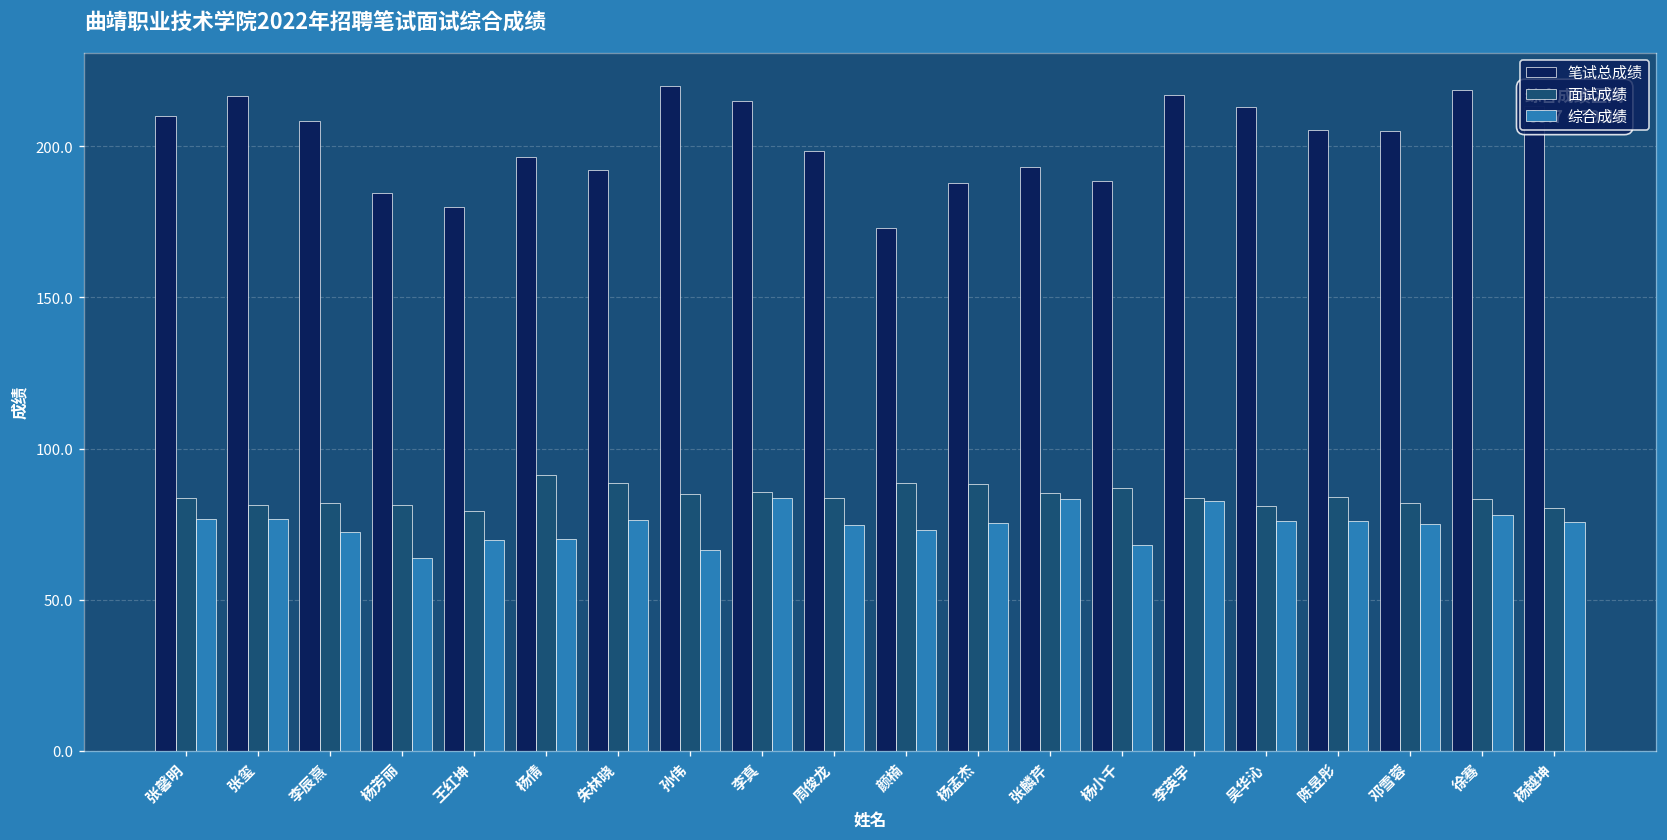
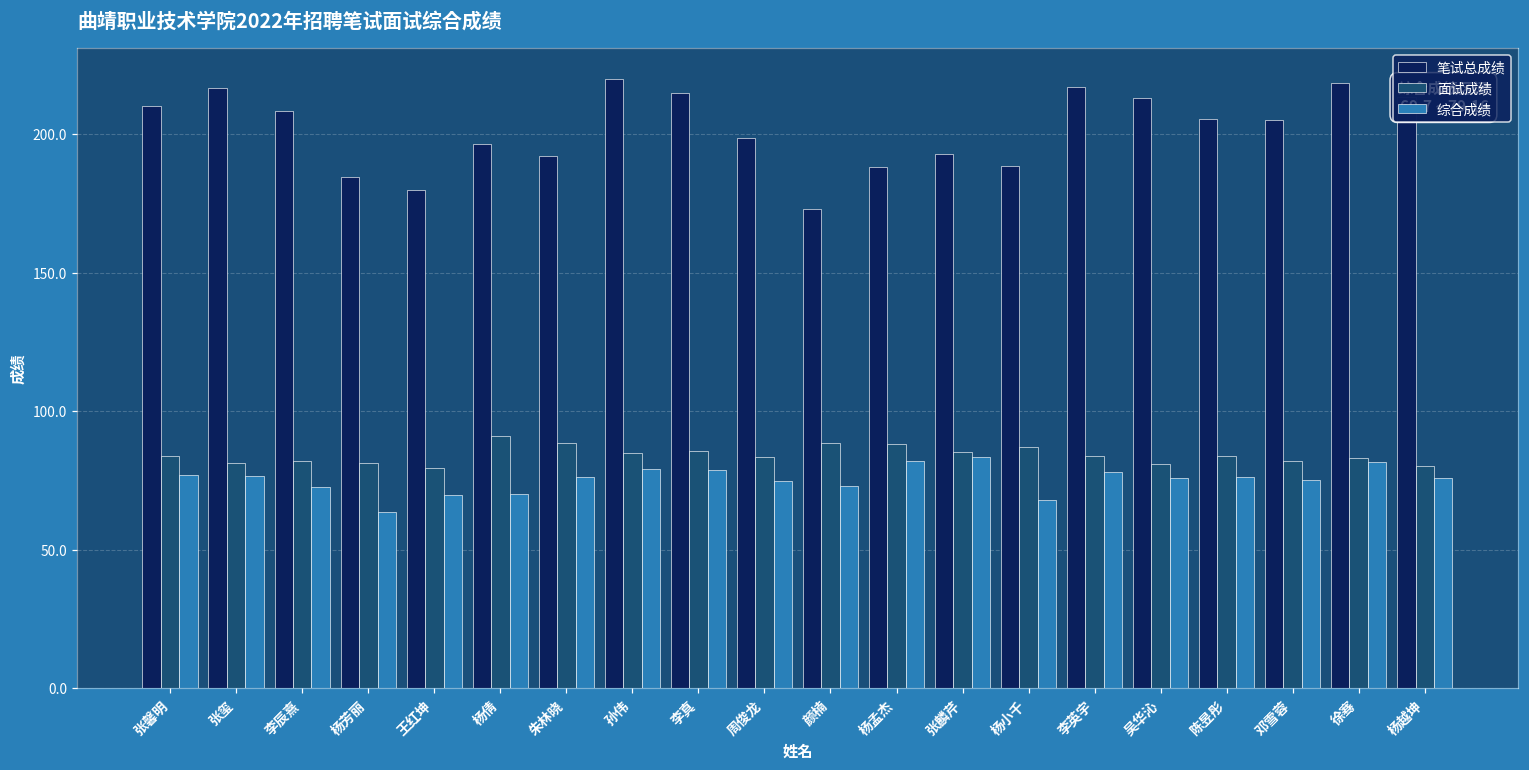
  {
    "综合成绩": {
      "张馨明": 77,
      "张玺": 77,
      "李辰熹": 73,
      "杨芳丽": 64,
      "王红坤": 70,
      "杨倩": 70,
      "朱林晓": 76,
-     "孙伟": 66,
-     "李真": 84,
+     "孙伟": 79,
+     "李真": 79,
      "周俊龙": 75,
      "颜楠": 73,
-     "杨孟杰": 75,
+     "杨孟杰": 82,
      "张麟芹": 83,
      "杨小千": 68,
-     "李英宇": 83,
+     "李英宇": 78,
      "吴华沁": 76,
      "陈昱彤": 76,
      "邓雪蓉": 75,
-     "徐骞": 78,
+     "徐骞": 82,
      "杨越坤": 76
    }
  }
